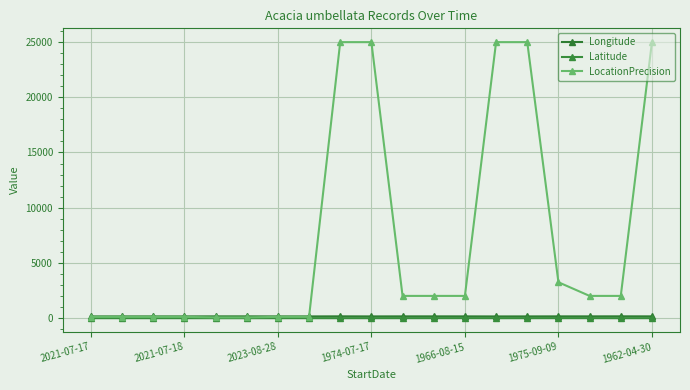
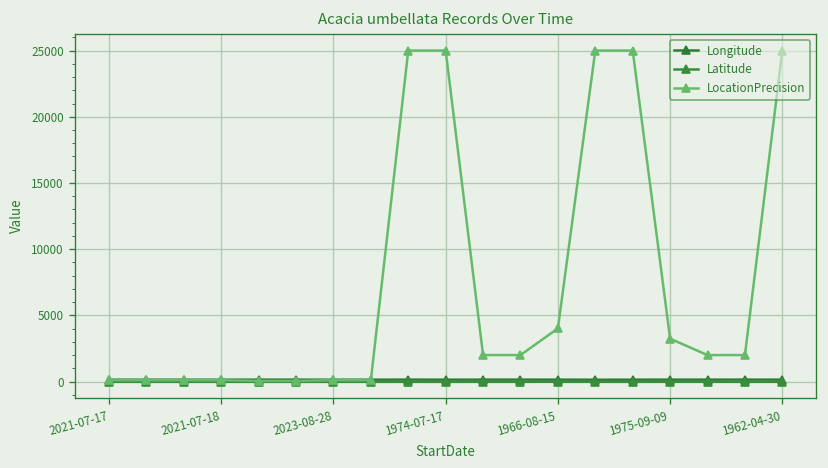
  {
    "LocationPrecision": {
      "1974-07-17": 25000,
-     "1966-08-15": 2000,
+     "1966-08-15": 4000,
      "1975-09-09": 3200
    }
  }
